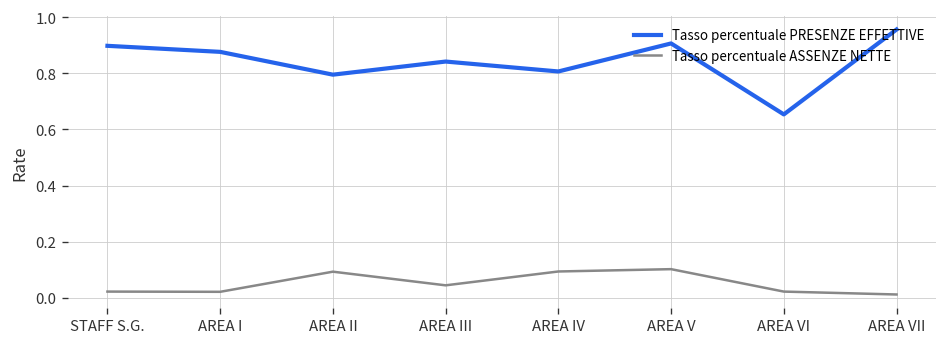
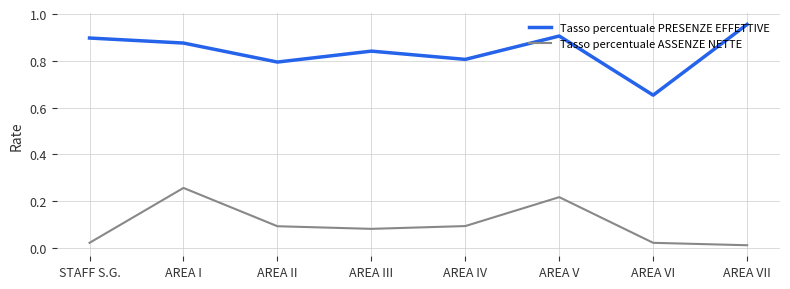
  {
    "Tasso percentuale PRESENZE EFFETTIVE": {
      "STAFF S.G.": 0.90,
      "AREA I": 0.88,
      "AREA II": 0.79,
      "AREA III": 0.84,
      "AREA IV": 0.81,
      "AREA V": 0.91,
      "AREA VI": 0.65,
      "AREA VII": 0.96
    },
    "Tasso percentuale ASSENZE NETTE": {
      "STAFF S.G.": 0.02,
-     "AREA I": 0.02,
+     "AREA I": 0.26,
      "AREA II": 0.09,
-     "AREA III": 0.04,
+     "AREA III": 0.08,
      "AREA IV": 0.09,
-     "AREA V": 0.10,
+     "AREA V": 0.22,
      "AREA VI": 0.02,
      "AREA VII": 0.01
    }
  }
